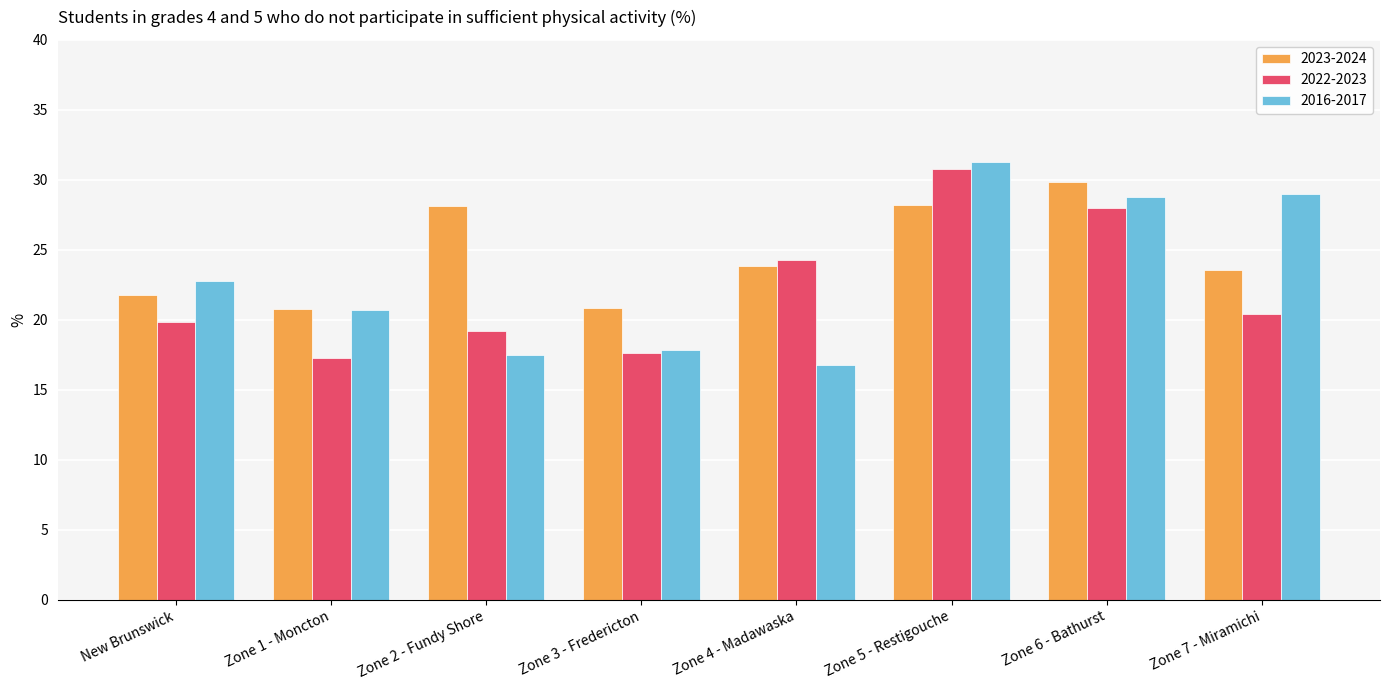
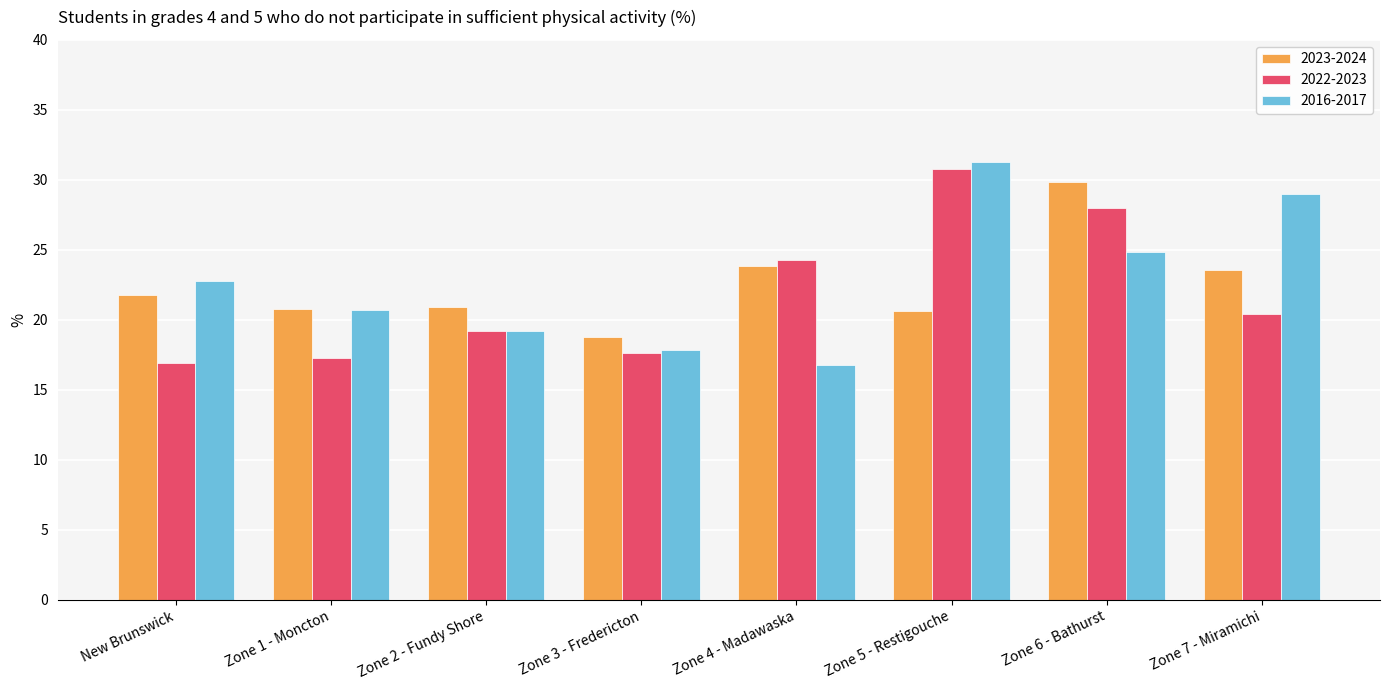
  {
    "2023-2024": {
      "New Brunswick": 21.7,
      "Zone 1 - Moncton": 20.7,
-     "Zone 2 - Fundy Shore": 28.1,
-     "Zone 3 - Fredericton": 20.8,
+     "Zone 2 - Fundy Shore": 20.9,
+     "Zone 3 - Fredericton": 18.7,
      "Zone 4 - Madawaska": 23.8,
-     "Zone 5 - Restigouche": 28.2,
+     "Zone 5 - Restigouche": 20.6,
      "Zone 6 - Bathurst": 29.8,
      "Zone 7 - Miramichi": 23.5
    },
    "2022-2023": {
-     "New Brunswick": 19.9,
+     "New Brunswick": 16.9,
      "Zone 1 - Moncton": 17.3,
      "Zone 2 - Fundy Shore": 19.2,
      "Zone 3 - Fredericton": 17.6,
      "Zone 4 - Madawaska": 24.3,
      "Zone 5 - Restigouche": 30.8,
      "Zone 6 - Bathurst": 28.0,
      "Zone 7 - Miramichi": 20.4
    },
    "2016-2017": {
      "New Brunswick": 22.8,
      "Zone 1 - Moncton": 20.7,
-     "Zone 2 - Fundy Shore": 17.5,
+     "Zone 2 - Fundy Shore": 19.2,
      "Zone 3 - Fredericton": 17.8,
      "Zone 4 - Madawaska": 16.7,
      "Zone 5 - Restigouche": 31.3,
-     "Zone 6 - Bathurst": 28.7,
+     "Zone 6 - Bathurst": 24.8,
      "Zone 7 - Miramichi": 29.0
    }
  }
